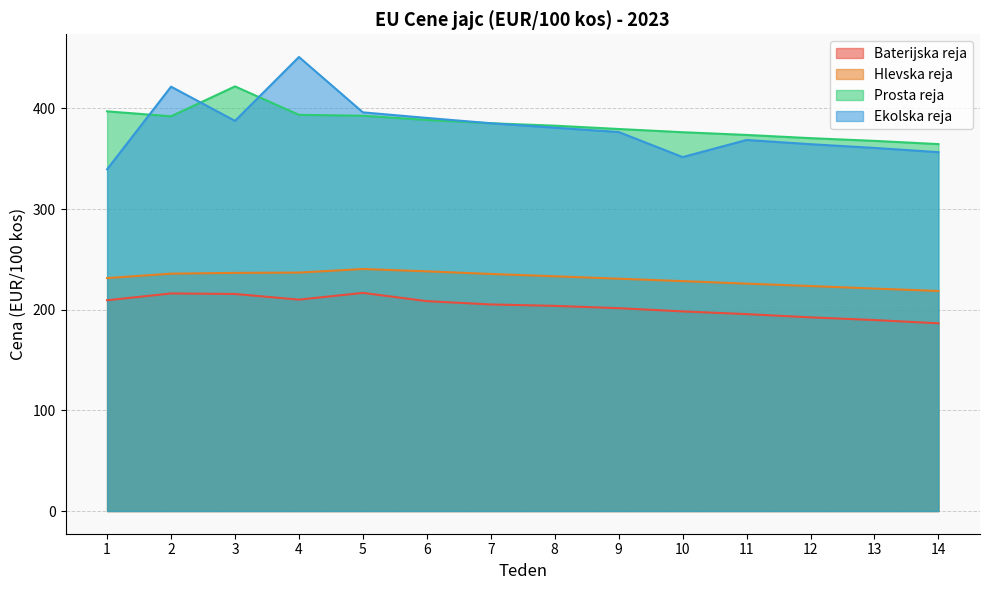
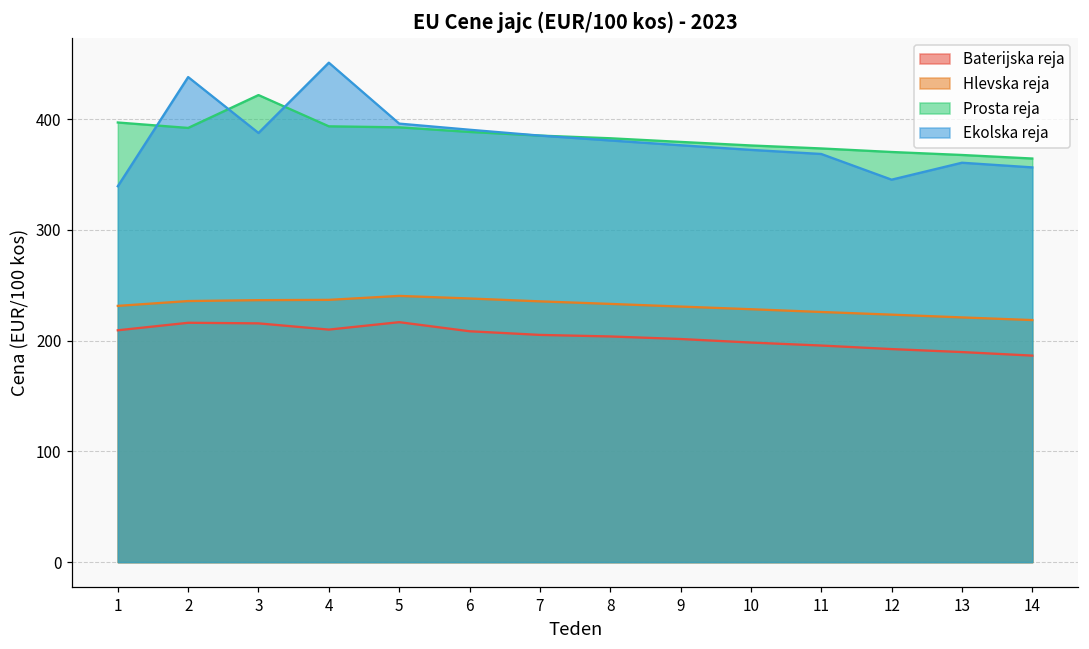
  {
    "Prosta reja": {
      "1": 397,
      "2": 392,
      "3": 422,
      "4": 394,
      "5": 393,
      "9": 380,
      "10": 376,
      "11": 374,
      "12": 370,
      "13": 368,
      "14": 365
    },
    "Ekolska reja": {
      "1": 339,
-     "2": 422,
+     "2": 438,
      "3": 388,
      "4": 451,
      "5": 396,
      "9": 377,
-     "10": 352,
+     "10": 372,
      "11": 369,
-     "12": 364,
+     "12": 345,
      "13": 361,
      "14": 357
    }
  }
